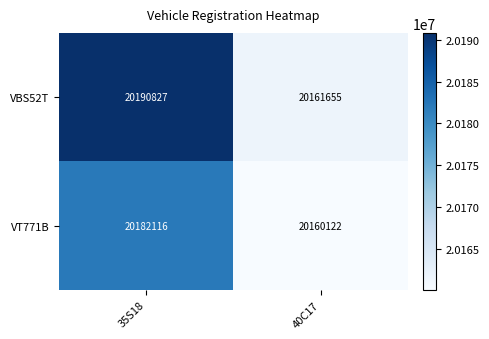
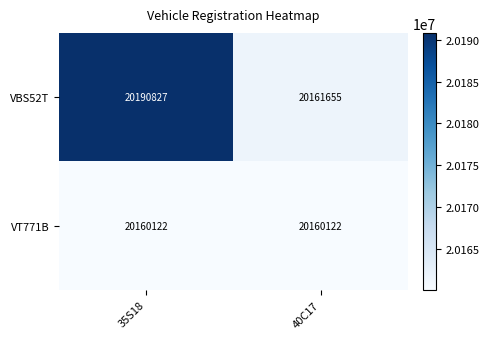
  {
    "VBS52T": {
      "35S18": 20190827,
      "40C17": 20161655
    },
    "VT771B": {
-     "35S18": 20182116,
+     "35S18": 20160122,
      "40C17": 20160122
    }
  }
